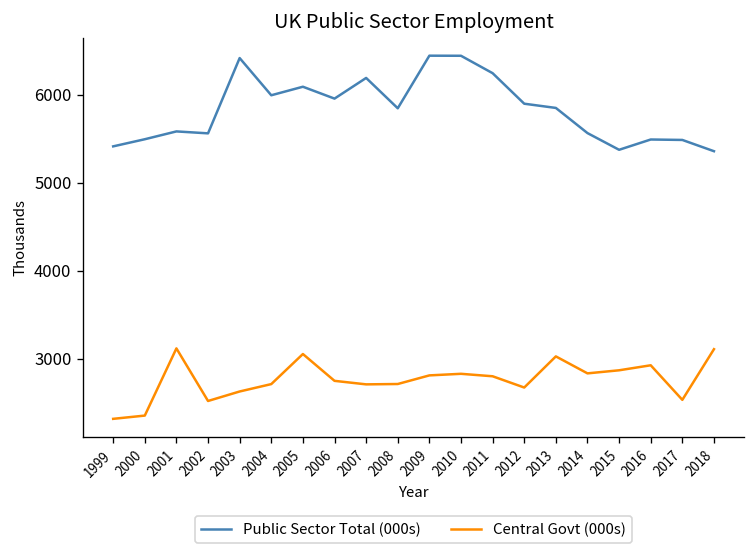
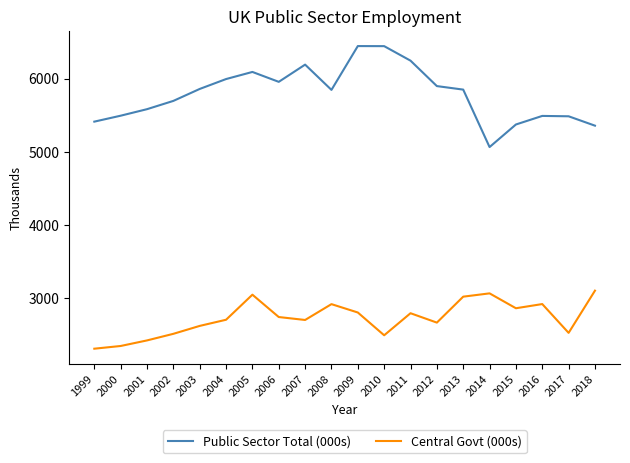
  {
    "Public Sector Total (000s)": {
      "1999": 5400,
      "2000": 5500,
      "2001": 5600,
-     "2002": 5600,
-     "2003": 6400,
+     "2002": 5700,
+     "2003": 5900,
      "2004": 6000,
      "2005": 6100,
      "2006": 6000,
      "2007": 6200,
      "2008": 5800,
      "2009": 6400,
      "2010": 6400,
      "2011": 6200,
      "2012": 5900,
      "2013": 5800,
-     "2014": 5600,
+     "2014": 5100,
      "2015": 5400,
      "2016": 5500,
      "2017": 5500,
      "2018": 5400
    },
    "Central Govt (000s)": {
      "1999": 2300,
      "2000": 2400,
-     "2001": 3100,
+     "2001": 2400,
      "2002": 2500,
      "2003": 2600,
      "2004": 2700,
      "2005": 3100,
      "2006": 2700,
      "2007": 2700,
-     "2008": 2700,
+     "2008": 2900,
      "2009": 2800,
-     "2010": 2800,
+     "2010": 2500,
      "2011": 2800,
      "2012": 2700,
      "2013": 3000,
-     "2014": 2800,
+     "2014": 3100,
      "2015": 2900,
      "2016": 2900,
      "2017": 2500,
      "2018": 3100
    }
  }
